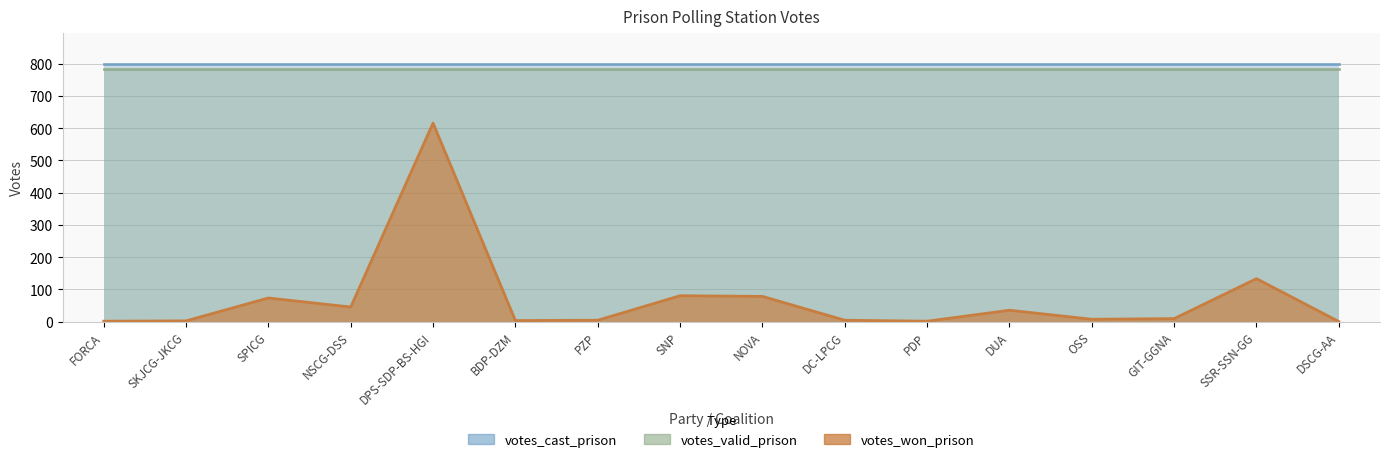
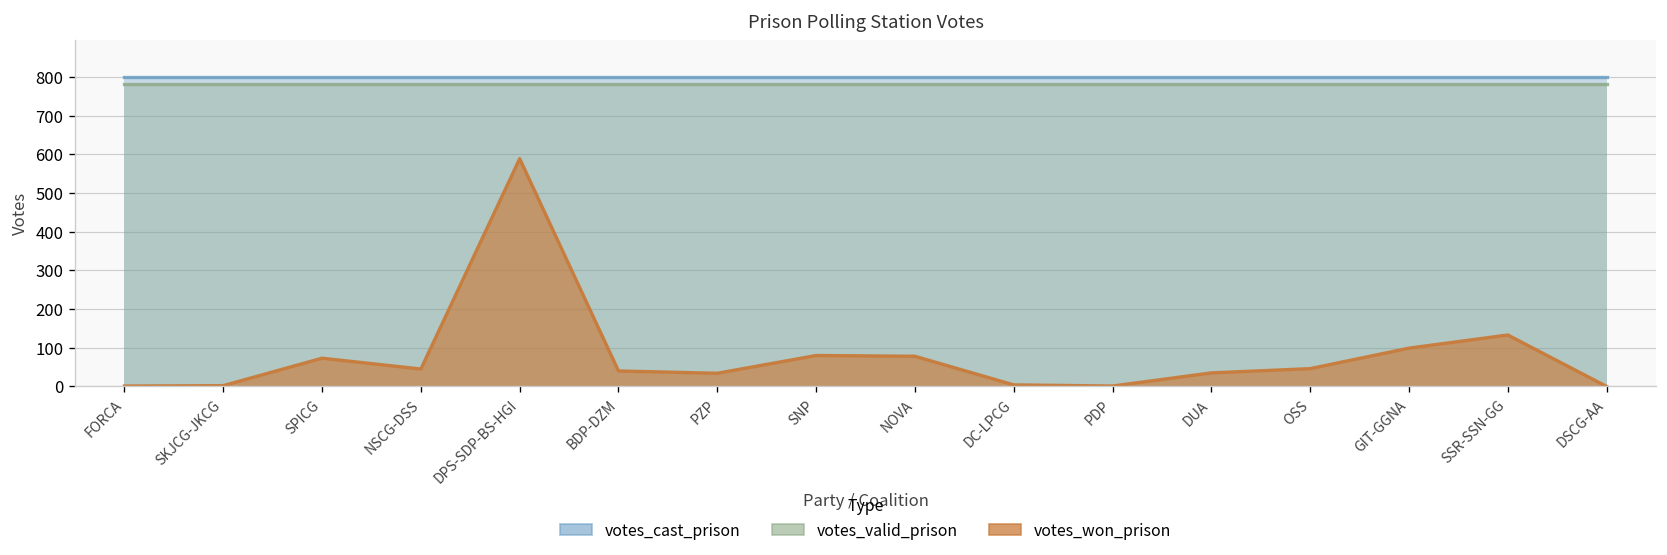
  {
    "votes_won_prison": {
      "FORCA": 0,
      "SKJCG-JKCG": 0,
      "SPICG": 70,
      "NSCG-DSS": 50,
-     "DPS-SDP-BS-HGI": 620,
-     "BDP-DZM": 0,
-     "PZP": 0,
+     "DPS-SDP-BS-HGI": 590,
+     "BDP-DZM": 40,
+     "PZP": 30,
      "SNP": 80,
      "NOVA": 80,
      "DC-LPCG": 0,
      "PDP": 0,
      "DUA": 40,
-     "OSS": 10,
-     "GIT-GGNA": 10,
+     "OSS": 50,
+     "GIT-GGNA": 100,
      "SSR-SSN-GG": 130,
      "DSCG-AA": 0
    }
  }
